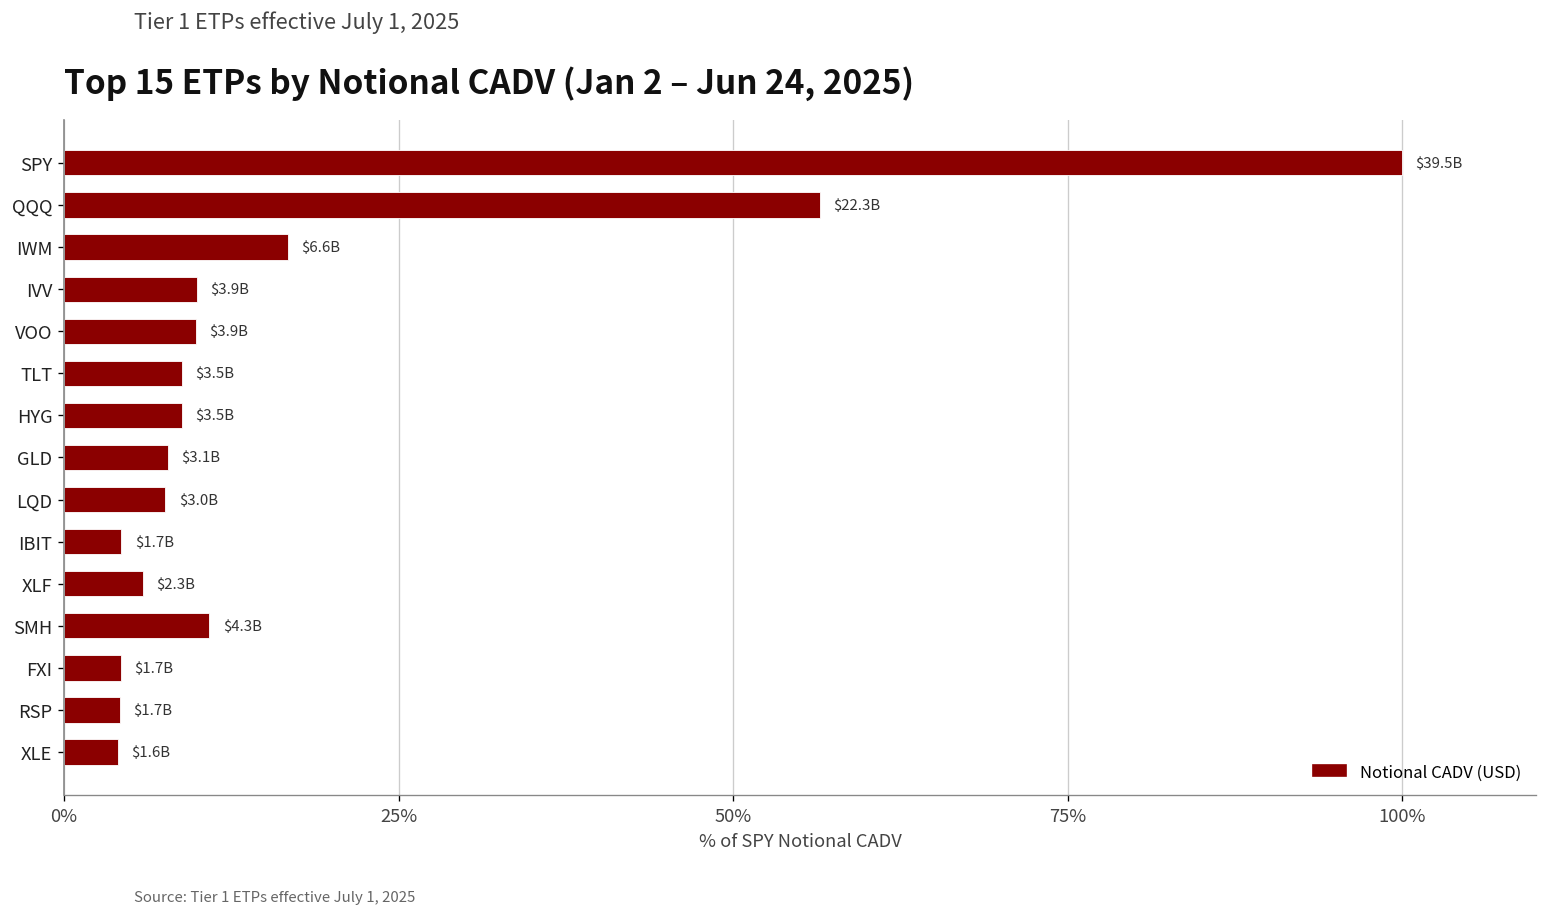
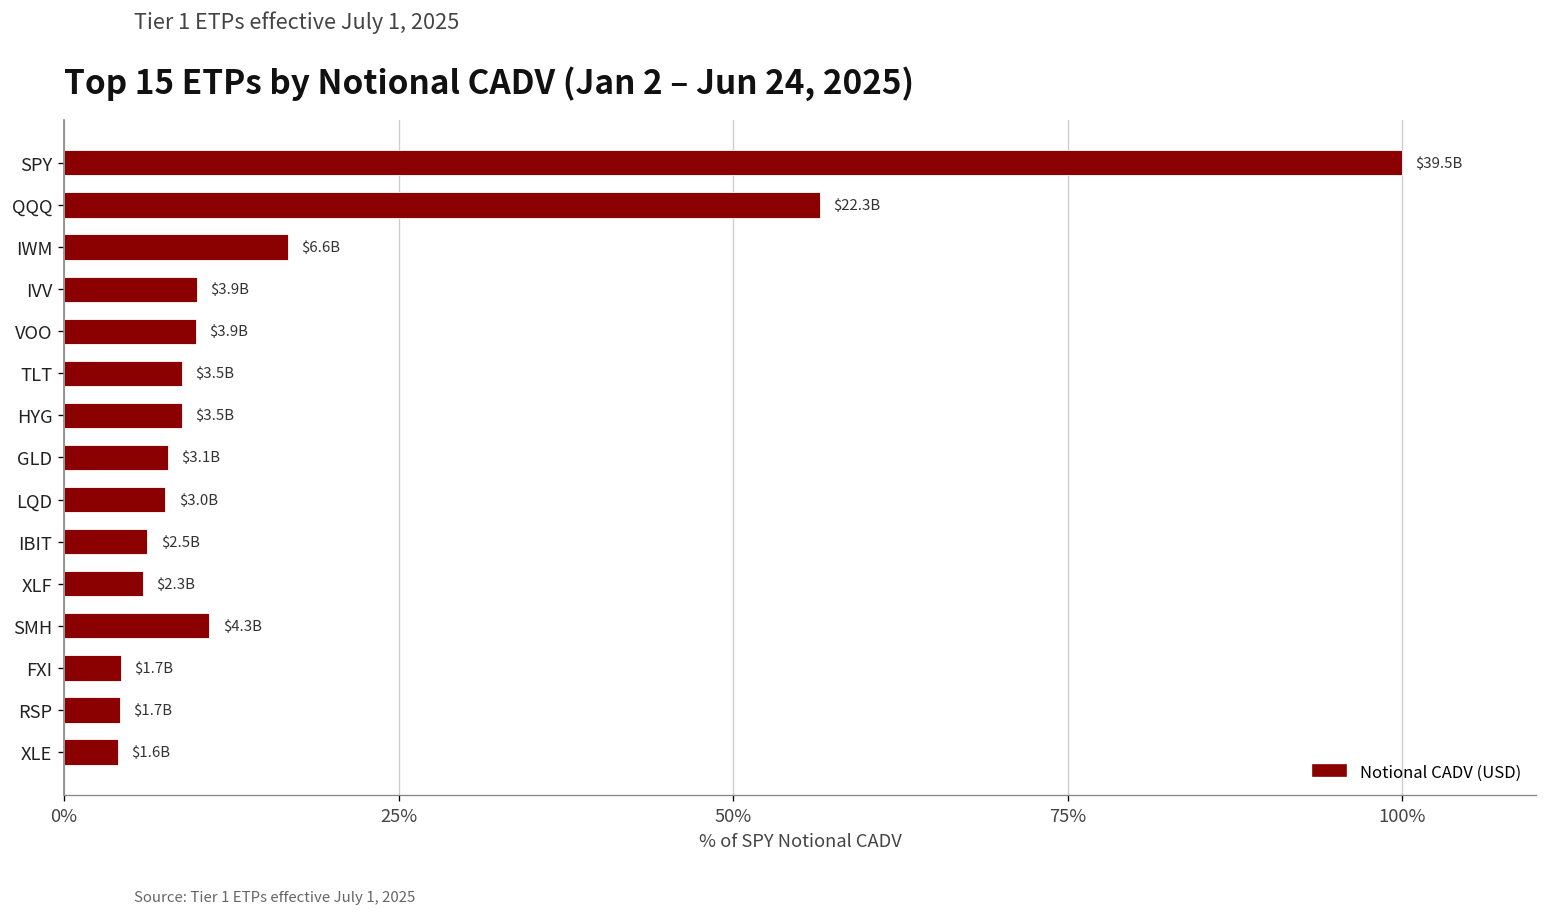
  {
-   "IBIT": "$1.7B"
+   "IBIT": "$2.5B"
  }
